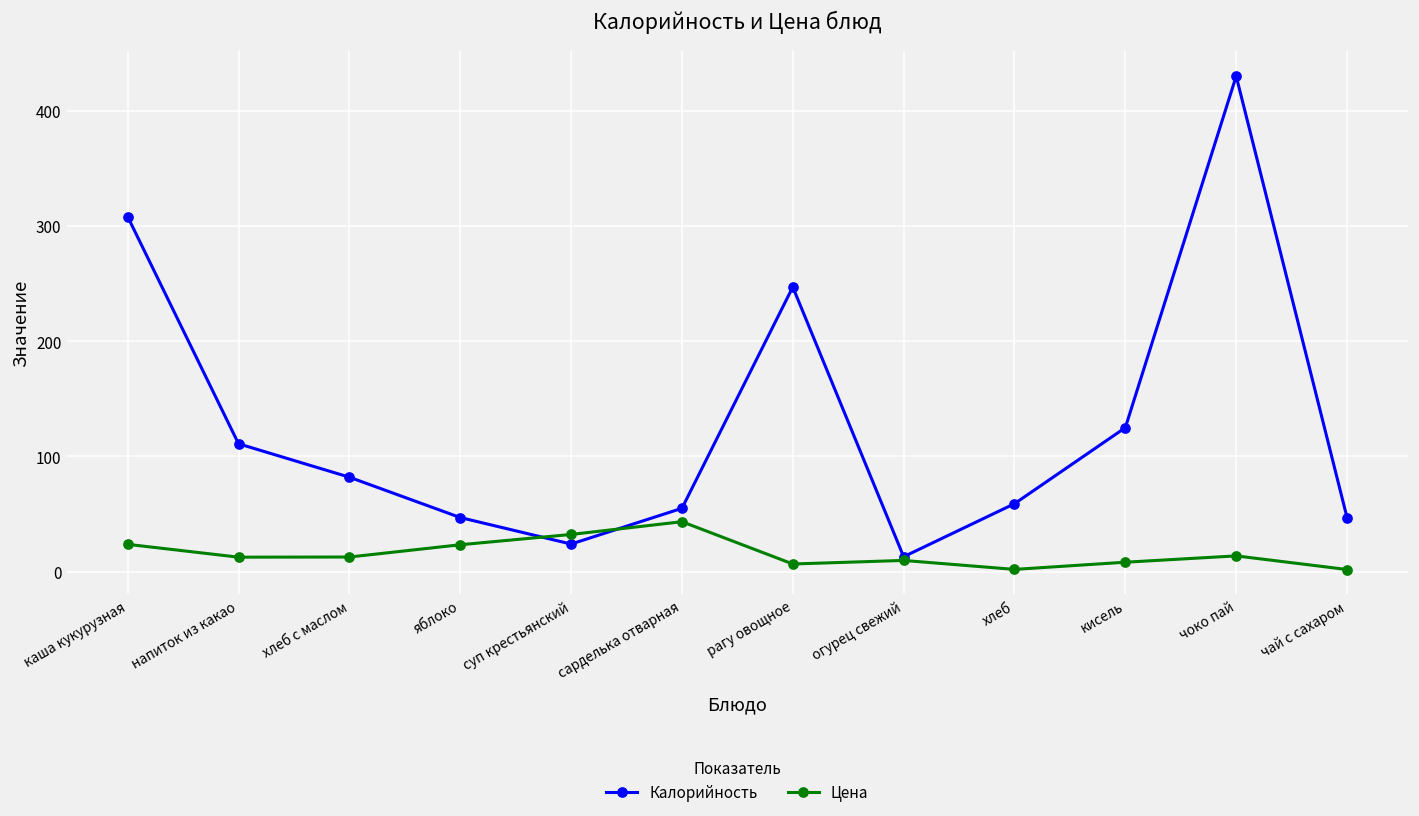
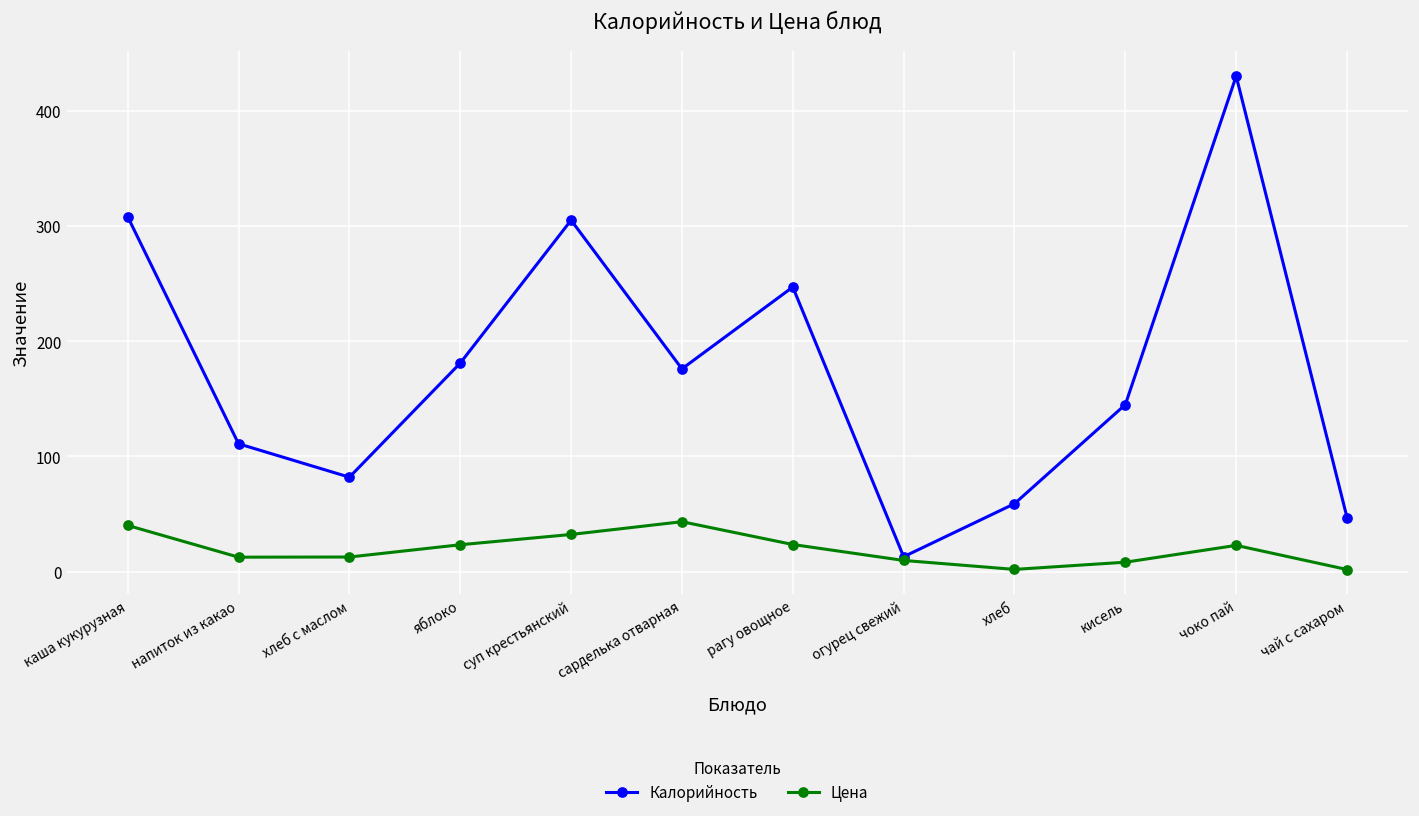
  {
    "Калорийность": {
      "каша кукурузная": 308,
      "напиток из какао": 111,
      "хлеб с маслом": 82,
-     "яблоко": 47,
-     "суп крестьянский": 24,
-     "сарделька отварная": 55,
+     "яблоко": 181,
+     "суп крестьянский": 305,
+     "сарделька отварная": 176,
      "рагу овощное": 247,
      "огурец свежий": 13,
      "хлеб": 59,
-     "кисель": 125,
+     "кисель": 145,
      "чоко пай": 430,
      "чай с сахаром": 47
    },
    "Цена": {
-     "каша кукурузная": 24,
+     "каша кукурузная": 40,
      "напиток из какао": 13,
      "хлеб с маслом": 13,
      "яблоко": 23,
      "суп крестьянский": 32,
      "сарделька отварная": 43,
-     "рагу овощное": 7,
+     "рагу овощное": 24,
      "огурец свежий": 10,
      "хлеб": 2,
      "кисель": 8,
-     "чоко пай": 14,
+     "чоко пай": 23,
      "чай с сахаром": 2
    }
  }
